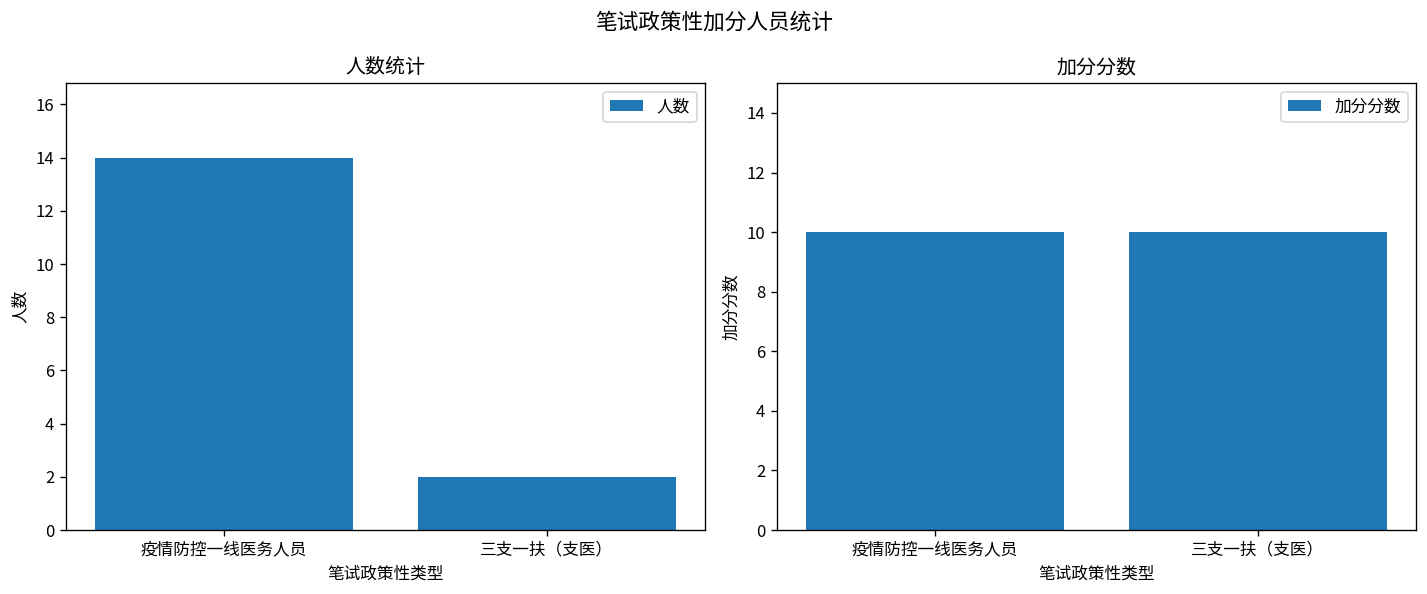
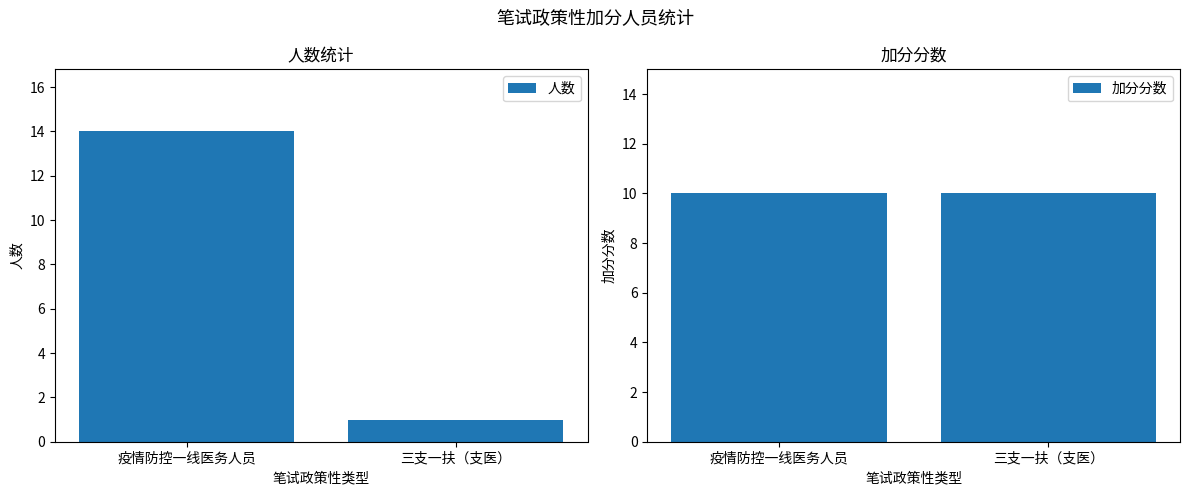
  {
    "人数统计": {
      "疫情防控一线医务人员": 14,
-     "三支一扶（支医）": 2
+     "三支一扶（支医）": 1
    },
    "加分分数": {
      "疫情防控一线医务人员": 10.0,
      "三支一扶（支医）": 10.0
    }
  }
